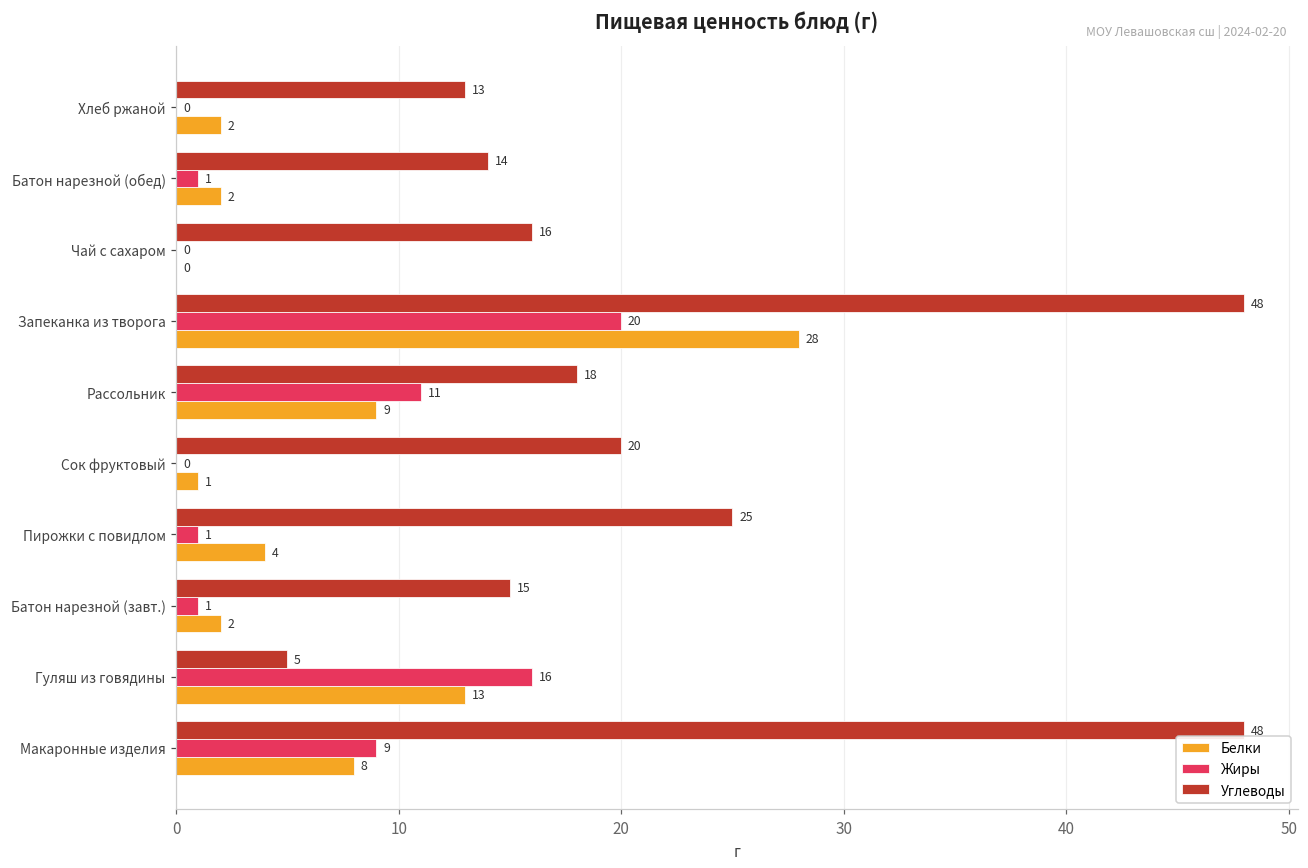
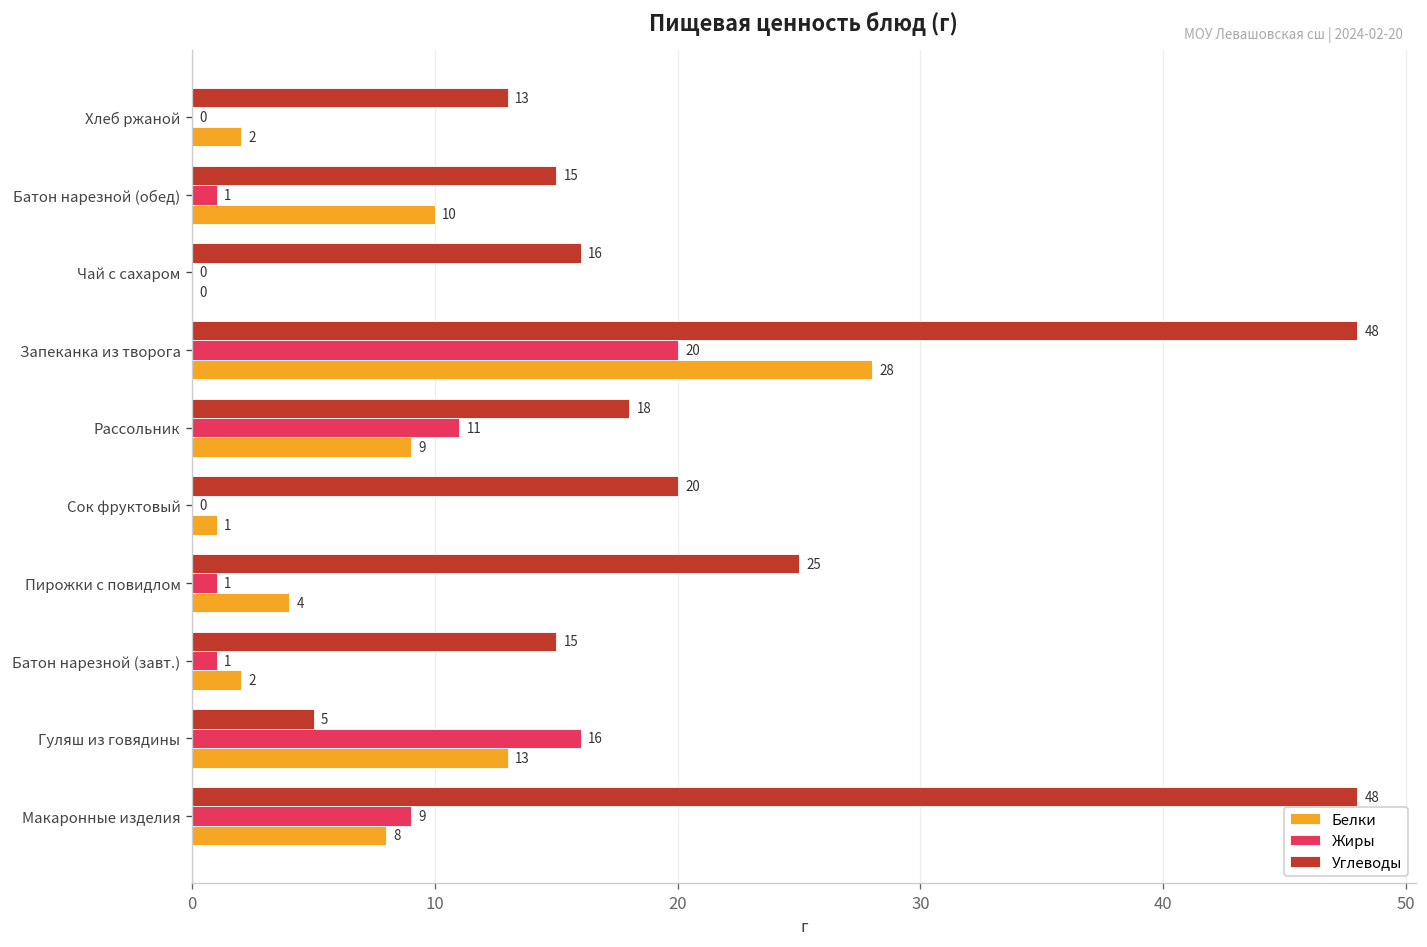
  {
    "Белки": {
      "Хлеб ржаной": 2,
-     "Батон нарезной (обед)": 2,
+     "Батон нарезной (обед)": 10,
      "Чай с сахаром": 0,
      "Запеканка из творога": 28,
      "Рассольник": 9,
      "Сок фруктовый": 1,
      "Пирожки с повидлом": 4,
      "Батон нарезной (завт.)": 2,
      "Гуляш из говядины": 13,
      "Макаронные изделия": 8
    },
    "Жиры": {
      "Хлеб ржаной": 0,
      "Батон нарезной (обед)": 1,
      "Чай с сахаром": 0,
      "Запеканка из творога": 20,
      "Рассольник": 11,
      "Сок фруктовый": 0,
      "Пирожки с повидлом": 1,
      "Батон нарезной (завт.)": 1,
      "Гуляш из говядины": 16,
      "Макаронные изделия": 9
    },
    "Углеводы": {
      "Хлеб ржаной": 13,
-     "Батон нарезной (обед)": 14,
+     "Батон нарезной (обед)": 15,
      "Чай с сахаром": 16,
      "Запеканка из творога": 48,
      "Рассольник": 18,
      "Сок фруктовый": 20,
      "Пирожки с повидлом": 25,
      "Батон нарезной (завт.)": 15,
      "Гуляш из говядины": 5
    }
  }
